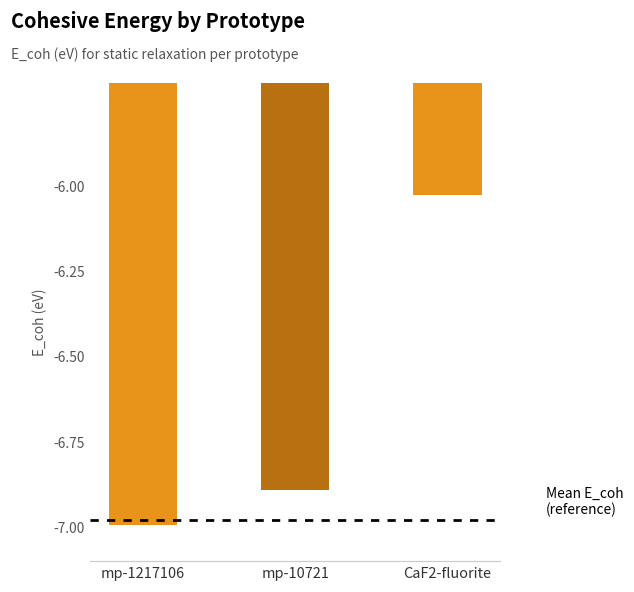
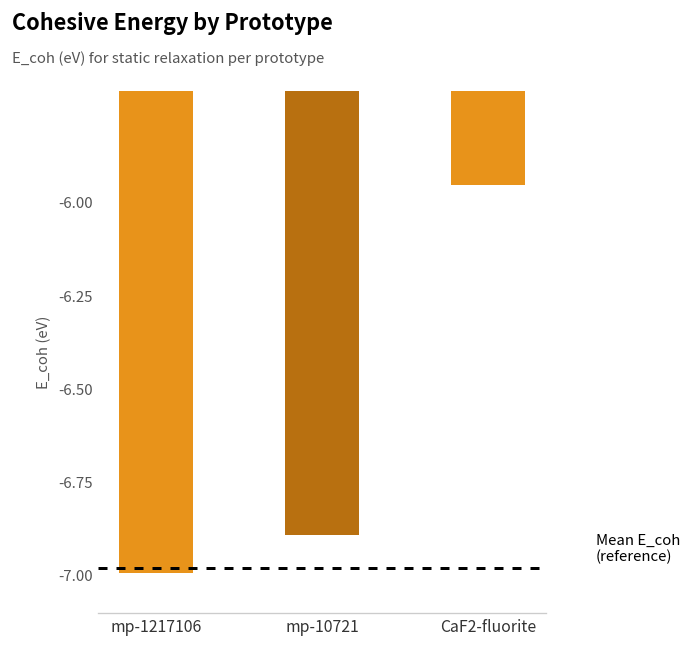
  {
    "mp-1217106": -6.99,
    "mp-10721": -6.89,
-   "CaF2-fluorite": -6.03
+   "CaF2-fluorite": -5.95
  }
